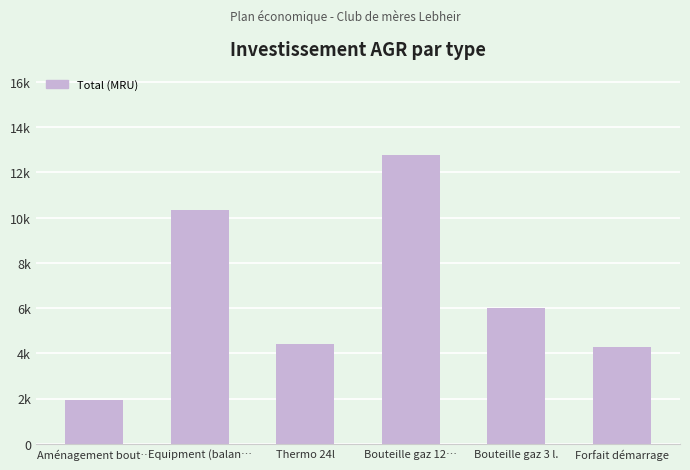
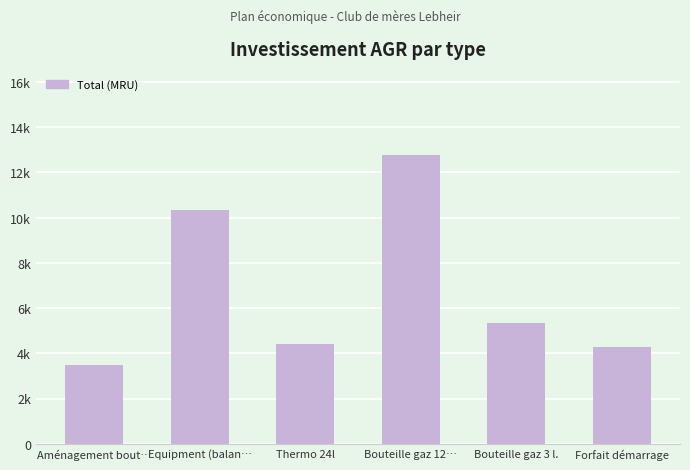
  {
-   "Aménagement bout…": 1900,
+   "Aménagement bout…": 3500,
    "Equipment (balan…": 10300,
    "Thermo 24l": 4400,
    "Bouteille gaz 12…": 12800,
-   "Bouteille gaz 3 l.": 6000,
+   "Bouteille gaz 3 l.": 5300,
    "Forfait démarrage": 4300
  }
